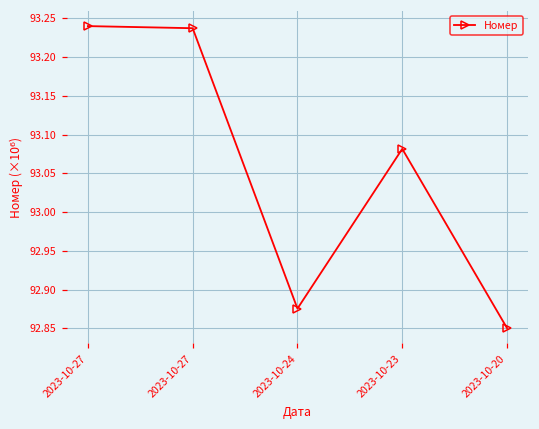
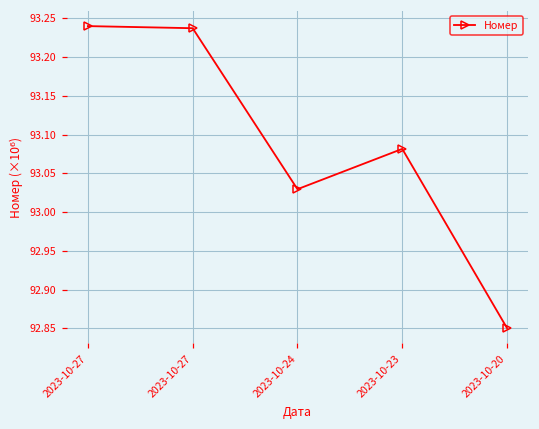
  {
-   "2023-10-24": 92.88,
+   "2023-10-24": 93.03,
    "2023-10-23": 93.08,
    "2023-10-20": 92.85
  }
